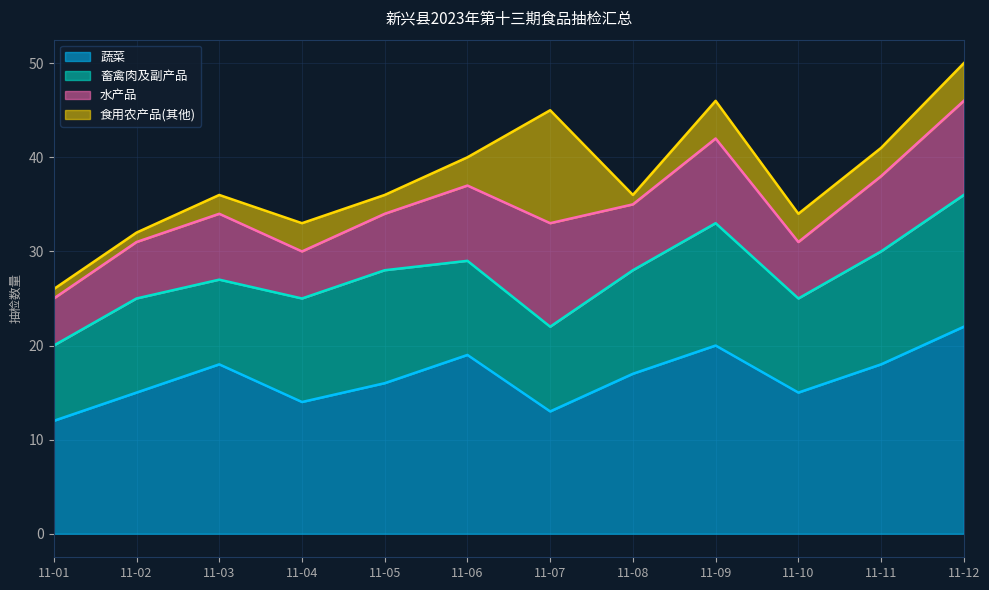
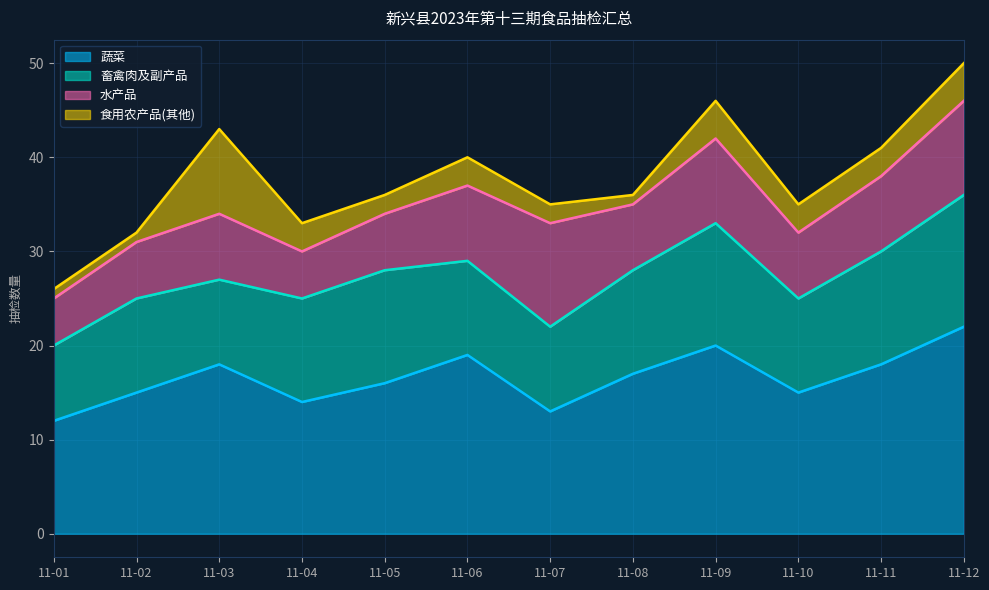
  {
    "水产品": {
      "11-01": 5,
      "11-02": 6,
      "11-03": 7,
      "11-04": 5,
      "11-05": 6,
      "11-06": 8,
      "11-07": 11,
      "11-08": 7,
      "11-09": 9,
-     "11-10": 6,
+     "11-10": 7,
      "11-11": 8,
      "11-12": 10
    },
    "食用农产品(其他)": {
      "11-01": 1,
      "11-02": 1,
-     "11-03": 2,
+     "11-03": 9,
      "11-04": 3,
      "11-05": 2,
      "11-06": 3,
-     "11-07": 12,
+     "11-07": 2,
      "11-08": 1,
      "11-09": 4,
      "11-10": 3,
      "11-11": 3,
      "11-12": 4
    }
  }
